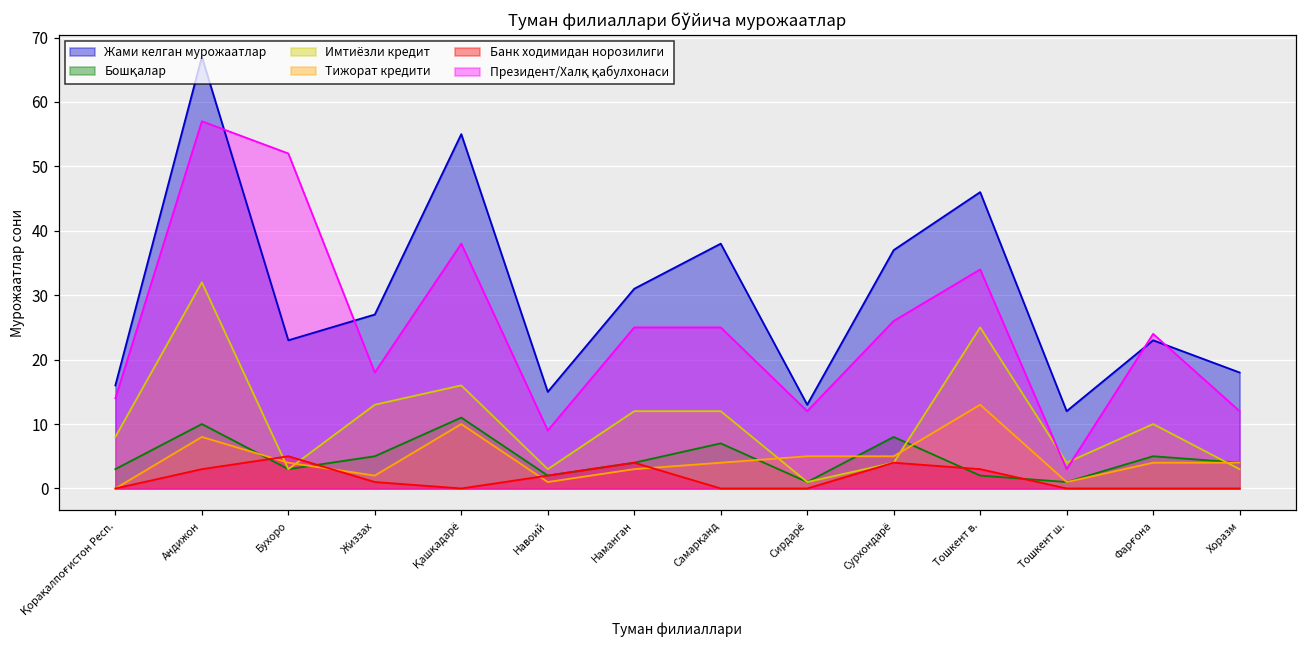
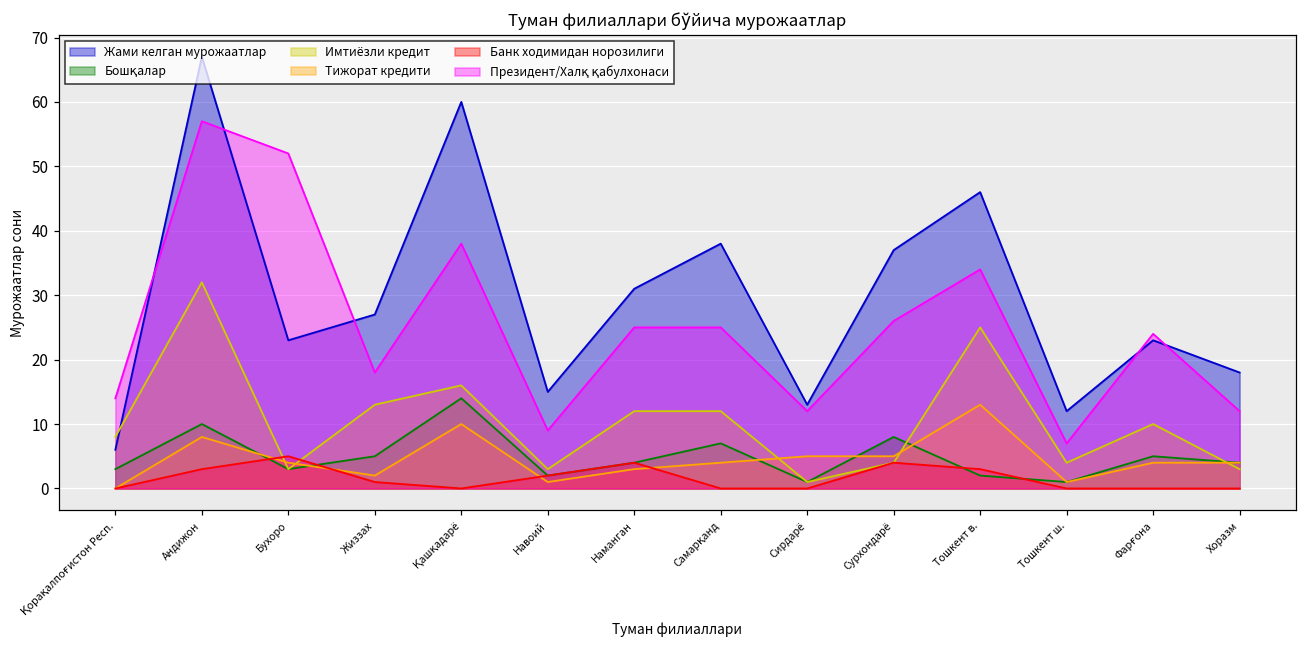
  {
    "Жами келган мурожаатлар": {
-     "Қорақалпоғистон Респ.": 16,
+     "Қорақалпоғистон Респ.": 6,
      "Бухоро": 23,
      "Жиззах": 27,
-     "Қашқадарё": 55,
+     "Қашқадарё": 60,
      "Навоий": 15,
      "Наманган": 31,
      "Самарқанд": 38,
      "Сирдарё": 13,
      "Сурхондарё": 37,
      "Тошкент в.": 46,
      "Тошкент ш.": 12,
      "Фарғона": 23,
      "Хоразм": 18
    },
    "Бошқалар": {
      "Қорақалпоғистон Респ.": 3,
      "Андижон": 10,
      "Жиззах": 5,
-     "Қашқадарё": 11,
+     "Қашқадарё": 14,
      "Самарқанд": 7,
      "Сурхондарё": 8,
      "Тошкент в.": 2,
      "Фарғона": 5
    },
    "Банк ходимидан норозилиги": {
      "Андижон": 3,
      "Бухоро": 5,
      "Жиззах": 1,
      "Қашқадарё": 0,
      "Самарқанд": 0,
      "Сирдарё": 0,
      "Тошкент в.": 3,
      "Тошкент ш.": 0,
      "Фарғона": 0,
      "Хоразм": 0
    },
    "Президент/Халқ қабулхонаси": {
      "Қорақалпоғистон Респ.": 14,
      "Андижон": 57,
      "Бухоро": 52,
      "Жиззах": 18,
      "Қашқадарё": 38,
      "Навоий": 9,
      "Наманган": 25,
      "Самарқанд": 25,
      "Сирдарё": 12,
      "Сурхондарё": 26,
      "Тошкент в.": 34,
-     "Тошкент ш.": 3,
+     "Тошкент ш.": 7,
      "Фарғона": 24,
      "Хоразм": 12
    }
  }
